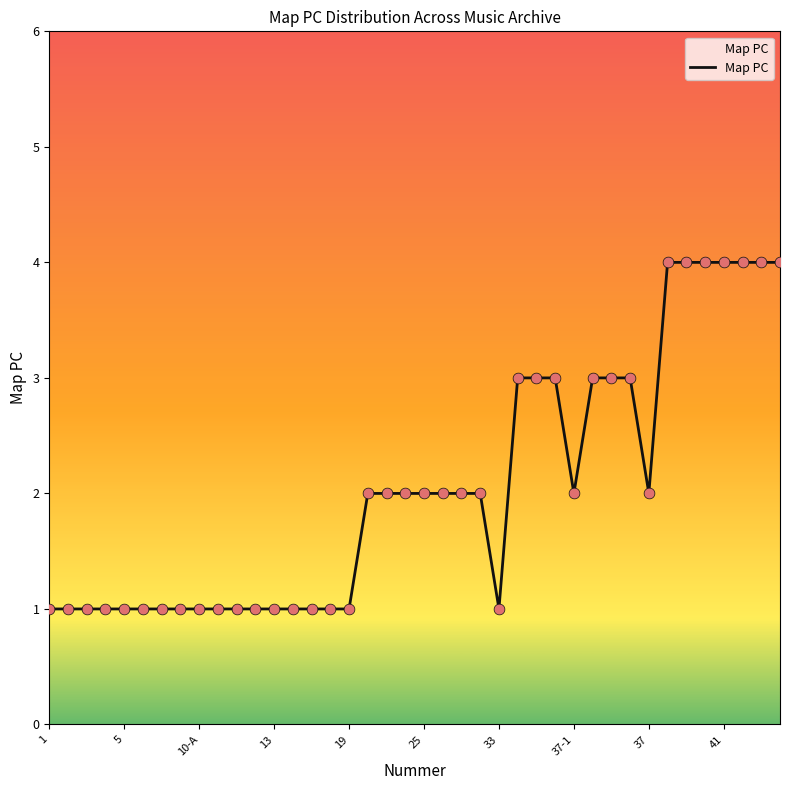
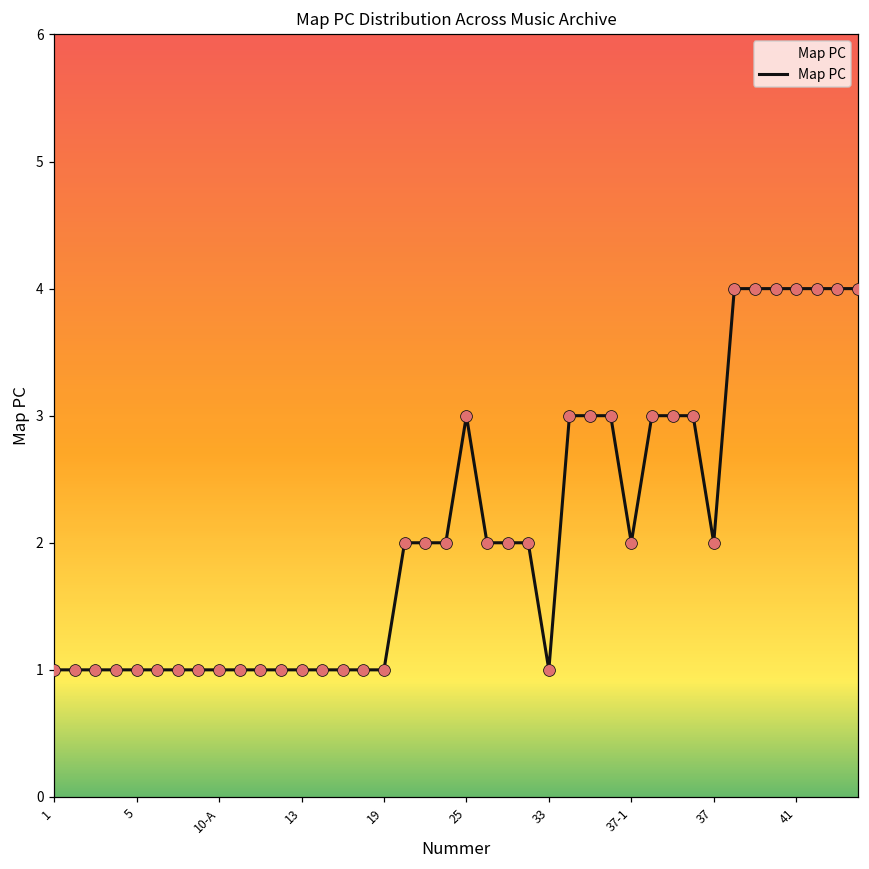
  {
    "1": 1,
    "5": 1,
    "10-A": 1,
    "13": 1,
    "19": 1,
-   "25": 2,
+   "25": 3,
    "33": 1,
    "37-1": 2,
    "37": 2,
    "41": 4
  }
